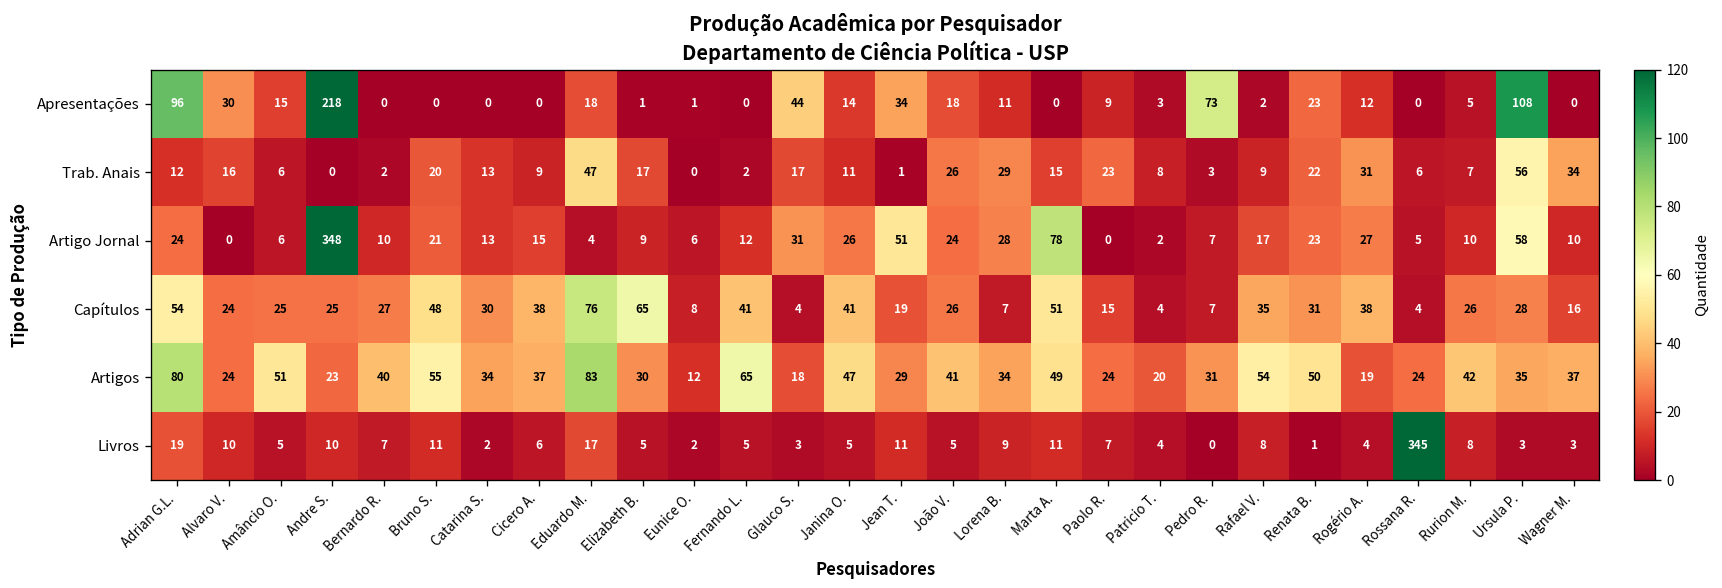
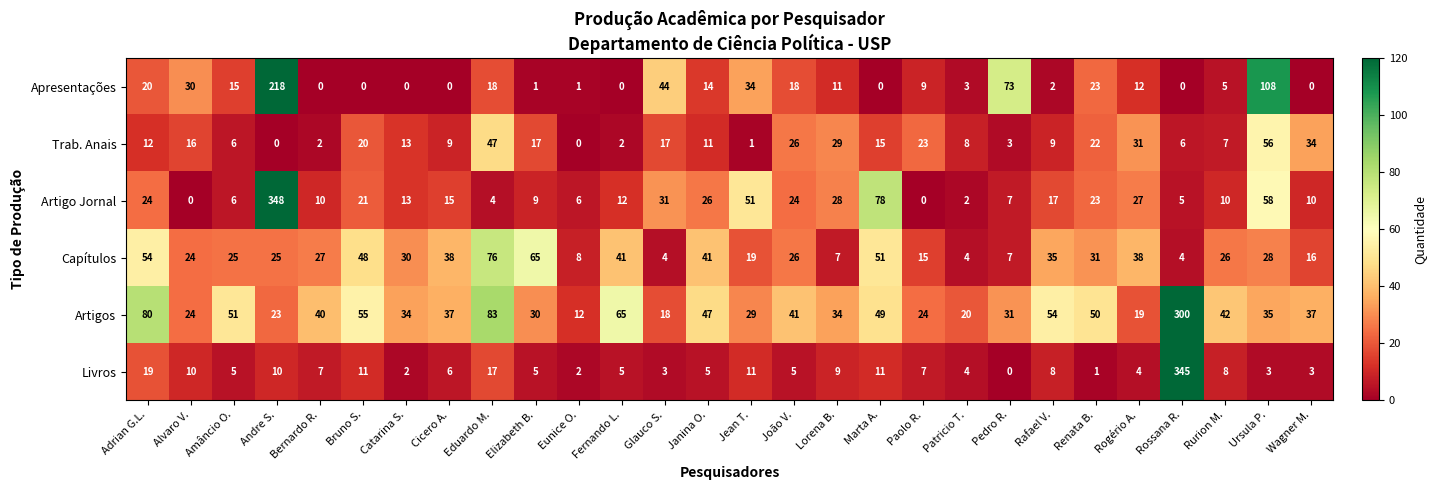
  {
    "Apresentações": {
-     "Adrian G.L.": 96,
+     "Adrian G.L.": 20,
      "Alvaro V.": 30,
      "Amâncio O.": 15,
      "Andre S.": 218,
      "Bernardo R.": 0,
      "Bruno S.": 0,
      "Catarina S.": 0,
      "Cicero A.": 0,
      "Eduardo M.": 18,
      "Elizabeth B.": 1,
      "Eunice O.": 1,
      "Fernando L.": 0,
      "Glauco S.": 44,
      "Janina O.": 14,
      "Jean T.": 34,
      "João V.": 18,
      "Lorena B.": 11,
      "Marta A.": 0,
      "Paolo R.": 9,
      "Patricio T.": 3,
      "Pedro R.": 73,
      "Rafael V.": 2,
      "Renata B.": 23,
      "Rogério A.": 12,
      "Rossana R.": 0,
      "Rurion M.": 5,
      "Ursula P.": 108,
      "Wagner M.": 0
    },
    "Trab. Anais": {
      "Adrian G.L.": 12,
      "Alvaro V.": 16,
      "Amâncio O.": 6,
      "Andre S.": 0,
      "Bernardo R.": 2,
      "Bruno S.": 20,
      "Catarina S.": 13,
      "Cicero A.": 9,
      "Eduardo M.": 47,
      "Elizabeth B.": 17,
      "Eunice O.": 0,
      "Fernando L.": 2,
      "Glauco S.": 17,
      "Janina O.": 11,
      "Jean T.": 1,
      "João V.": 26,
      "Lorena B.": 29,
      "Marta A.": 15,
      "Paolo R.": 23,
      "Patricio T.": 8,
      "Pedro R.": 3,
      "Rafael V.": 9,
      "Renata B.": 22,
      "Rogério A.": 31,
      "Rossana R.": 6,
      "Rurion M.": 7,
      "Ursula P.": 56,
      "Wagner M.": 34
    },
    "Artigo Jornal": {
      "Adrian G.L.": 24,
      "Alvaro V.": 0,
      "Amâncio O.": 6,
      "Andre S.": 348,
      "Bernardo R.": 10,
      "Bruno S.": 21,
      "Catarina S.": 13,
      "Cicero A.": 15,
      "Eduardo M.": 4,
      "Elizabeth B.": 9,
      "Eunice O.": 6,
      "Fernando L.": 12,
      "Glauco S.": 31,
      "Janina O.": 26,
      "Jean T.": 51,
      "João V.": 24,
      "Lorena B.": 28,
      "Marta A.": 78,
      "Paolo R.": 0,
      "Patricio T.": 2,
      "Pedro R.": 7,
      "Rafael V.": 17,
      "Renata B.": 23,
      "Rogério A.": 27,
      "Rossana R.": 5,
      "Rurion M.": 10,
      "Ursula P.": 58,
      "Wagner M.": 10
    },
    "Capítulos": {
      "Adrian G.L.": 54,
      "Alvaro V.": 24,
      "Amâncio O.": 25,
      "Andre S.": 25,
      "Bernardo R.": 27,
      "Bruno S.": 48,
      "Catarina S.": 30,
      "Cicero A.": 38,
      "Eduardo M.": 76,
      "Elizabeth B.": 65,
      "Eunice O.": 8,
      "Fernando L.": 41,
      "Glauco S.": 4,
      "Janina O.": 41,
      "Jean T.": 19,
      "João V.": 26,
      "Lorena B.": 7,
      "Marta A.": 51,
      "Paolo R.": 15,
      "Patricio T.": 4,
      "Pedro R.": 7,
      "Rafael V.": 35,
      "Renata B.": 31,
      "Rogério A.": 38,
      "Rossana R.": 4,
      "Rurion M.": 26,
      "Ursula P.": 28,
      "Wagner M.": 16
    },
    "Artigos": {
      "Adrian G.L.": 80,
      "Alvaro V.": 24,
      "Amâncio O.": 51,
      "Andre S.": 23,
      "Bernardo R.": 40,
      "Bruno S.": 55,
      "Catarina S.": 34,
      "Cicero A.": 37,
      "Eduardo M.": 83,
      "Elizabeth B.": 30,
      "Eunice O.": 12,
      "Fernando L.": 65,
      "Glauco S.": 18,
      "Janina O.": 47,
      "Jean T.": 29,
      "João V.": 41,
      "Lorena B.": 34,
      "Marta A.": 49,
      "Paolo R.": 24,
      "Patricio T.": 20,
      "Pedro R.": 31,
      "Rafael V.": 54,
      "Renata B.": 50,
      "Rogério A.": 19,
-     "Rossana R.": 24,
+     "Rossana R.": 300,
      "Rurion M.": 42,
      "Ursula P.": 35,
      "Wagner M.": 37
    },
    "Livros": {
      "Adrian G.L.": 19,
      "Alvaro V.": 10,
      "Amâncio O.": 5,
      "Andre S.": 10,
      "Bernardo R.": 7,
      "Bruno S.": 11,
      "Catarina S.": 2,
      "Cicero A.": 6,
      "Eduardo M.": 17,
      "Elizabeth B.": 5,
      "Eunice O.": 2,
      "Fernando L.": 5,
      "Glauco S.": 3,
      "Janina O.": 5,
      "Jean T.": 11,
      "João V.": 5,
      "Lorena B.": 9,
      "Marta A.": 11,
      "Paolo R.": 7,
      "Patricio T.": 4,
      "Pedro R.": 0,
      "Rafael V.": 8,
      "Renata B.": 1,
      "Rogério A.": 4,
      "Rossana R.": 345,
      "Rurion M.": 8,
      "Ursula P.": 3,
      "Wagner M.": 3
    }
  }
